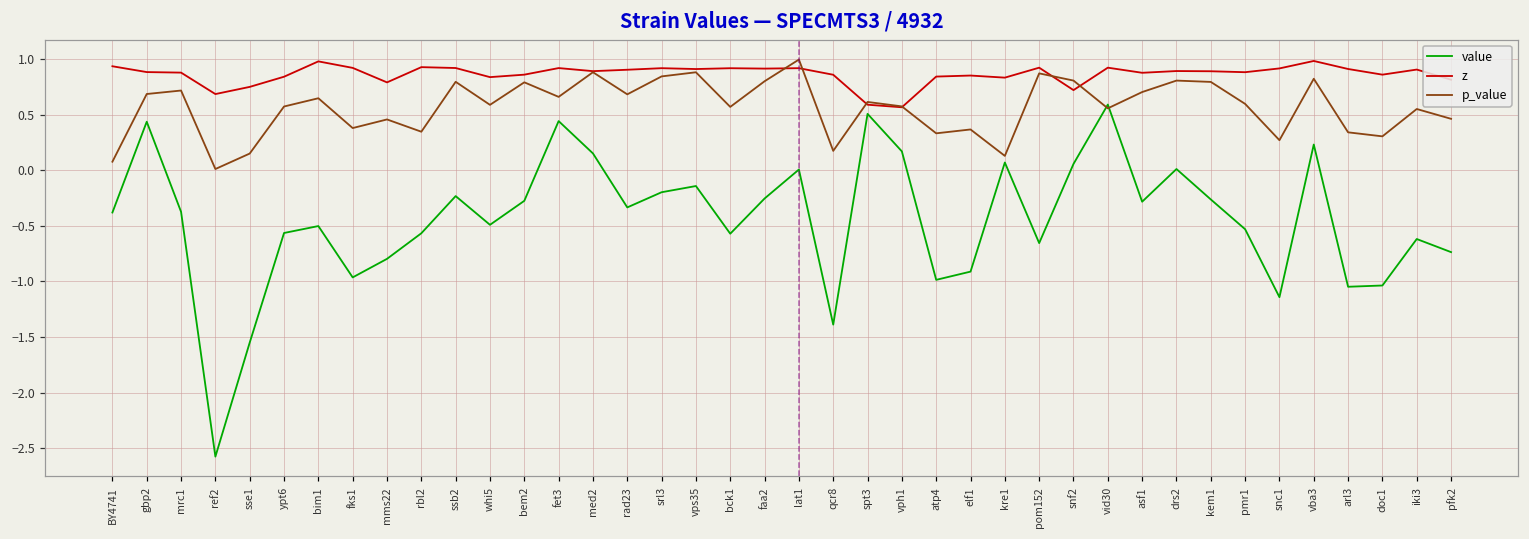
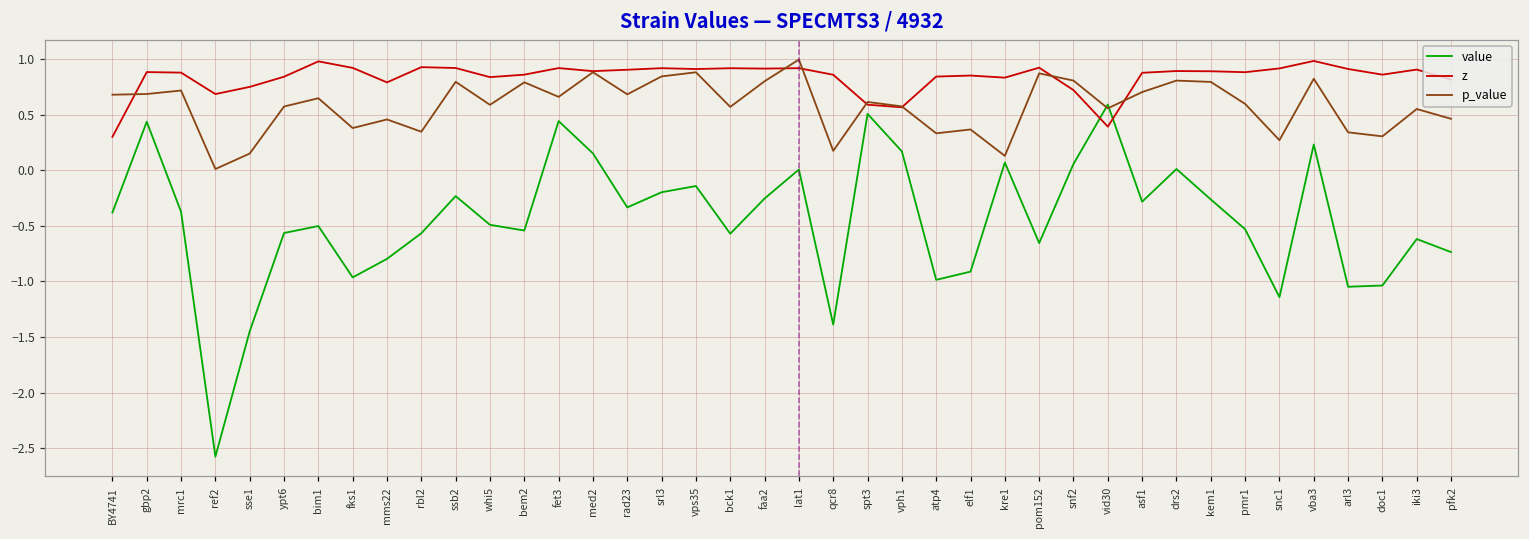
  {
    "value": {
      "BY4741": -0.38,
      "gbp2": 0.44,
      "mrc1": -0.37,
      "ref2": -2.57,
-     "sse1": -1.55,
+     "sse1": -1.45,
      "ypt6": -0.56,
      "bim1": -0.50,
      "fks1": -0.96,
      "mms22": -0.80,
      "rbl2": -0.57,
      "ssb2": -0.23,
      "whi5": -0.49,
-     "bem2": -0.28,
+     "bem2": -0.54,
      "fet3": 0.44,
      "med2": 0.15,
      "rad23": -0.33,
      "srl3": -0.20,
      "vps35": -0.14,
      "bck1": -0.57,
      "faa2": -0.25,
      "lat1": 0.01,
      "qcr8": -1.39,
      "spt3": 0.51,
      "vph1": 0.17,
      "atp4": -0.99,
      "elf1": -0.91,
      "kre1": 0.07,
      "pom152": -0.66,
      "snf2": 0.06,
      "vid30": 0.59,
      "asf1": -0.28,
      "drs2": 0.01,
      "kem1": -0.26,
      "pmr1": -0.53,
      "snc1": -1.14,
      "vba3": 0.23,
      "arl3": -1.05,
      "doc1": -1.04,
      "iki3": -0.62,
      "pfk2": -0.74
    },
    "z": {
-     "BY4741": 0.93,
+     "BY4741": 0.30,
      "gbp2": 0.88,
      "mrc1": 0.88,
      "ref2": 0.68,
      "sse1": 0.75,
      "ypt6": 0.84,
      "bim1": 0.98,
      "fks1": 0.92,
      "mms22": 0.79,
      "rbl2": 0.93,
      "ssb2": 0.92,
      "whi5": 0.84,
      "bem2": 0.86,
      "fet3": 0.92,
      "rad23": 0.90,
      "srl3": 0.92,
      "vps35": 0.91,
      "bck1": 0.92,
      "faa2": 0.91,
      "lat1": 0.92,
      "qcr8": 0.86,
      "atp4": 0.84,
      "elf1": 0.85,
      "kre1": 0.83,
      "pom152": 0.92,
      "snf2": 0.72,
-     "vid30": 0.92,
+     "vid30": 0.39,
      "asf1": 0.88,
      "drs2": 0.89,
      "kem1": 0.89,
      "pmr1": 0.88,
      "snc1": 0.91,
      "vba3": 0.98,
      "arl3": 0.91,
      "doc1": 0.86,
      "iki3": 0.90
    },
    "p_value": {
-     "BY4741": 0.08,
+     "BY4741": 0.68,
      "gbp2": 0.68,
      "mrc1": 0.72,
      "ref2": 0.01,
      "sse1": 0.15,
      "ypt6": 0.57,
      "bim1": 0.65,
      "fks1": 0.38,
      "mms22": 0.46,
      "rbl2": 0.35,
      "ssb2": 0.79,
      "whi5": 0.59,
      "bem2": 0.79,
      "fet3": 0.66,
      "rad23": 0.68,
      "srl3": 0.84,
      "vps35": 0.88,
      "bck1": 0.57,
      "faa2": 0.80,
      "lat1": 0.99,
      "qcr8": 0.17,
      "atp4": 0.33,
      "elf1": 0.37,
      "kre1": 0.13,
      "pom152": 0.87,
      "snf2": 0.81,
      "vid30": 0.56,
      "asf1": 0.70,
      "drs2": 0.81,
      "kem1": 0.79,
      "pmr1": 0.60,
      "snc1": 0.27,
      "vba3": 0.82,
      "arl3": 0.34,
      "doc1": 0.30,
      "iki3": 0.55,
      "pfk2": 0.46
    }
  }
